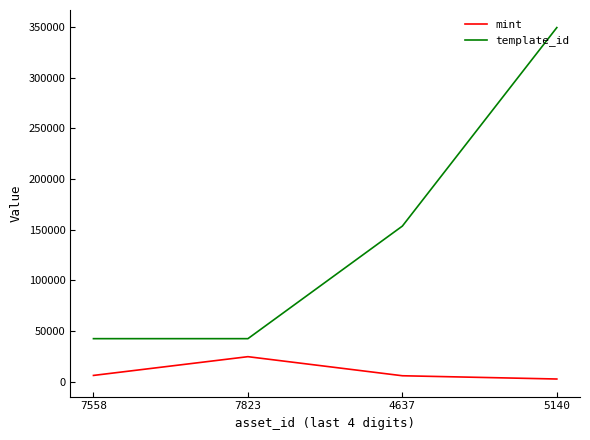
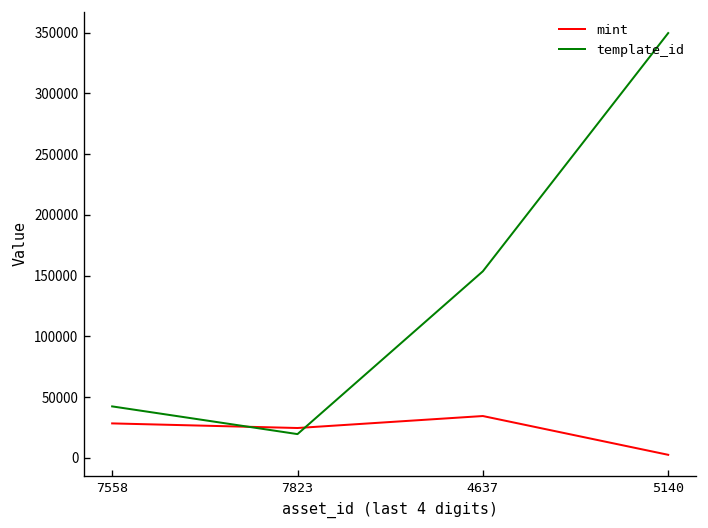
  {
    "mint": {
-     "7558": 6000,
+     "7558": 28000,
      "7823": 25000,
-     "4637": 6000,
+     "4637": 34000,
      "5140": 3000
    },
    "template_id": {
      "7558": 42000,
-     "7823": 42000,
+     "7823": 20000,
      "4637": 154000,
      "5140": 350000
    }
  }
